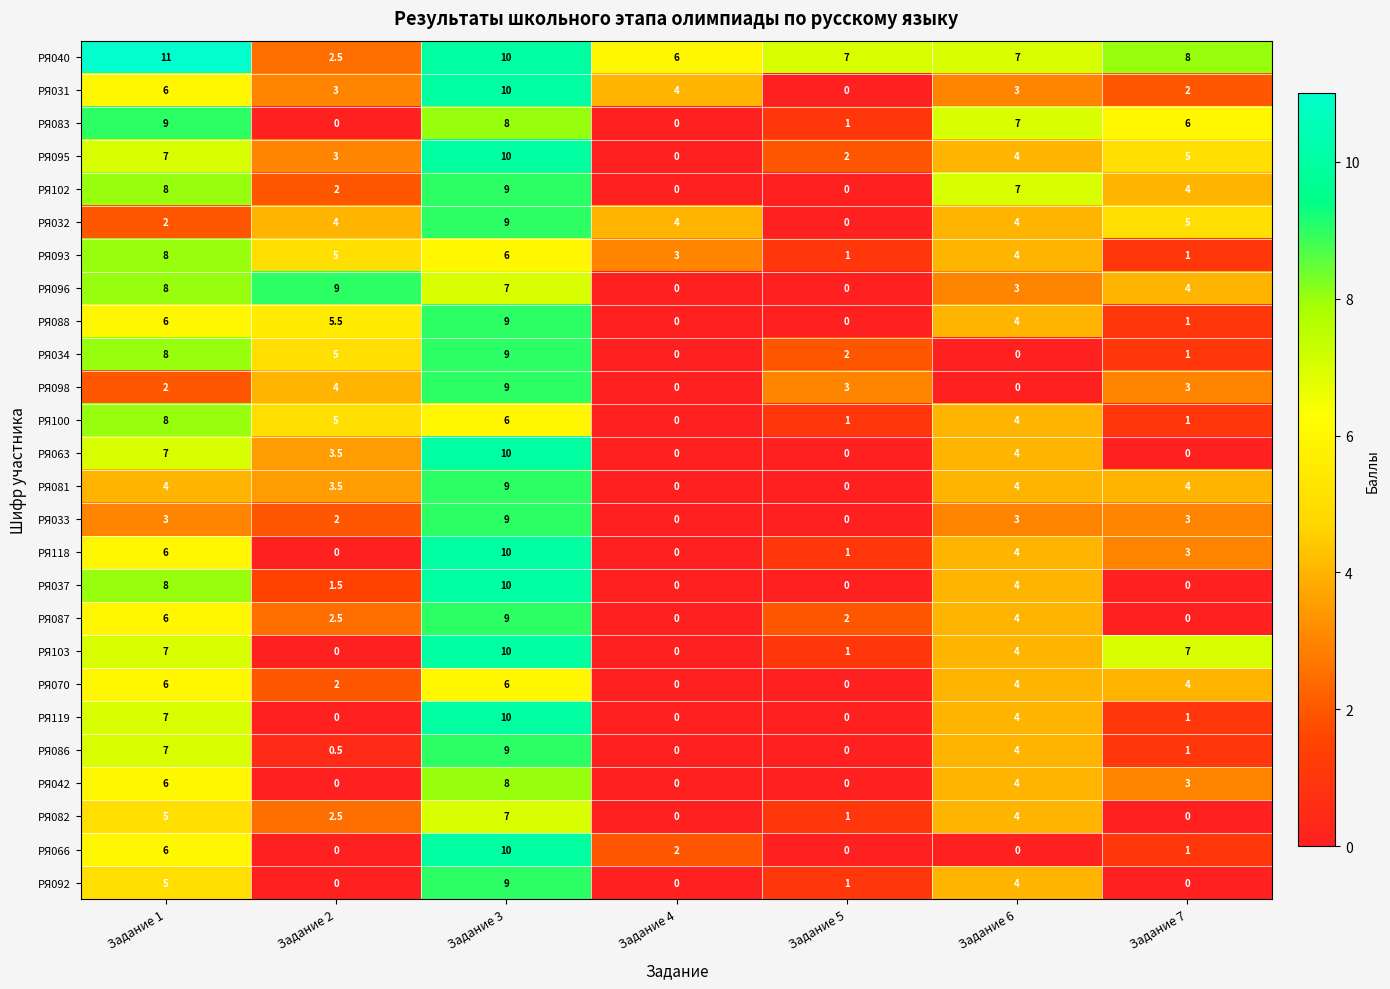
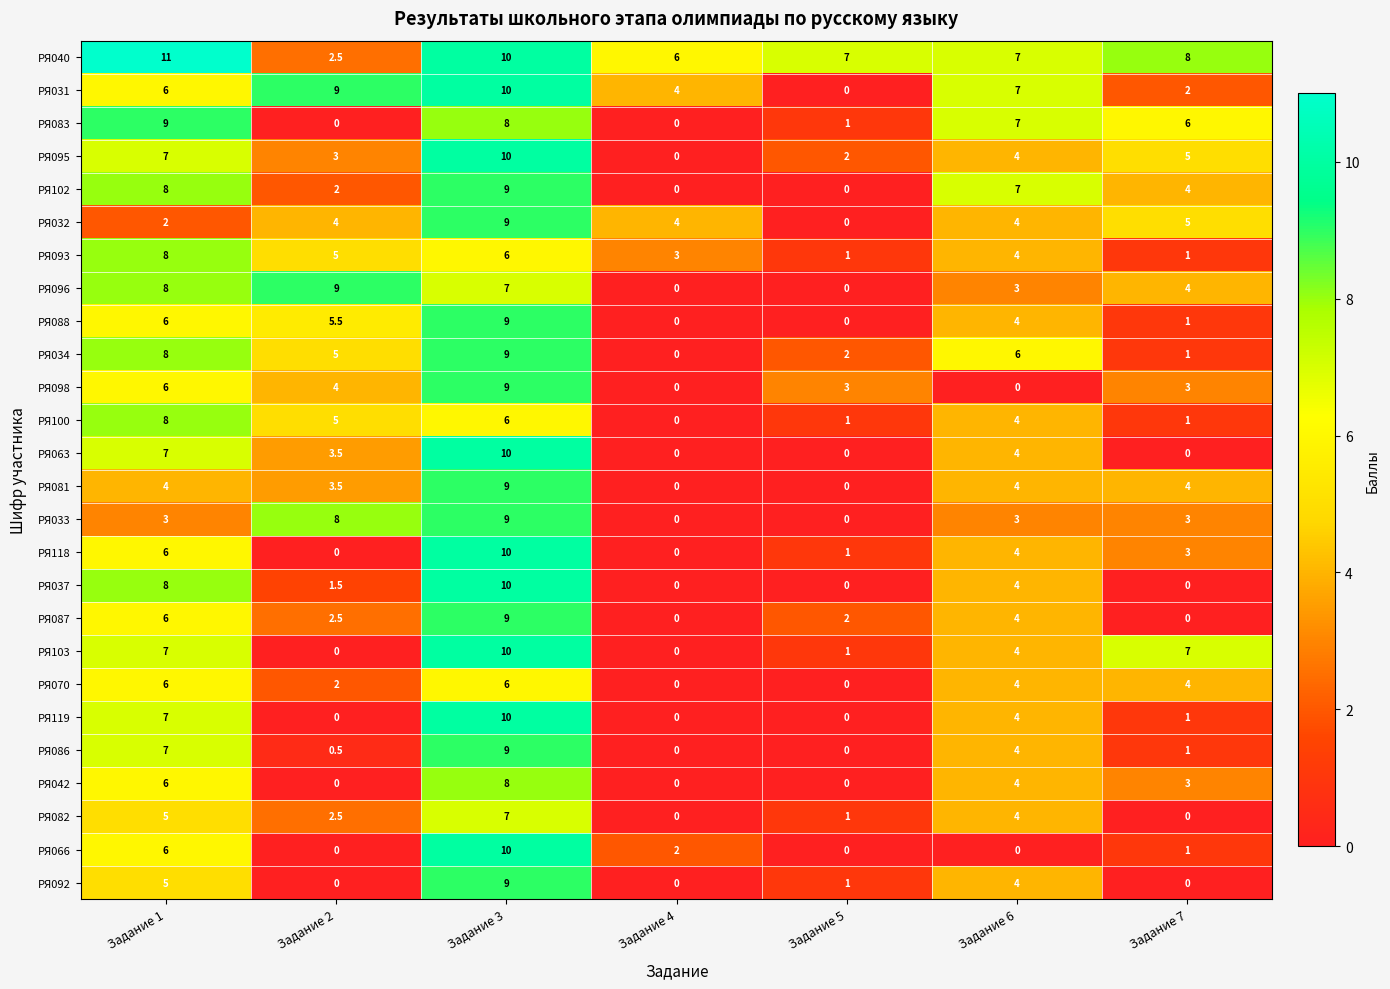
  {
    "РЯ040": {
      "Задание 1": 11,
      "Задание 2": 2.5,
      "Задание 3": 10,
      "Задание 4": 6,
      "Задание 5": 7,
      "Задание 6": 7,
      "Задание 7": 8
    },
    "РЯ031": {
      "Задание 1": 6,
-     "Задание 2": 3,
+     "Задание 2": 9,
      "Задание 3": 10,
      "Задание 4": 4,
      "Задание 5": 0,
-     "Задание 6": 3,
+     "Задание 6": 7,
      "Задание 7": 2
    },
    "РЯ083": {
      "Задание 1": 9,
      "Задание 2": 0,
      "Задание 3": 8,
      "Задание 4": 0,
      "Задание 5": 1,
      "Задание 6": 7,
      "Задание 7": 6
    },
    "РЯ095": {
      "Задание 1": 7,
      "Задание 2": 3,
      "Задание 3": 10,
      "Задание 4": 0,
      "Задание 5": 2,
      "Задание 6": 4,
      "Задание 7": 5
    },
    "РЯ102": {
      "Задание 1": 8,
      "Задание 2": 2,
      "Задание 3": 9,
      "Задание 4": 0,
      "Задание 5": 0,
      "Задание 6": 7,
      "Задание 7": 4
    },
    "РЯ032": {
      "Задание 1": 2,
      "Задание 2": 4,
      "Задание 3": 9,
      "Задание 4": 4,
      "Задание 5": 0,
      "Задание 6": 4,
      "Задание 7": 5
    },
    "РЯ093": {
      "Задание 1": 8,
      "Задание 2": 5,
      "Задание 3": 6,
      "Задание 4": 3,
      "Задание 5": 1,
      "Задание 6": 4,
      "Задание 7": 1
    },
    "РЯ096": {
      "Задание 1": 8,
      "Задание 2": 9,
      "Задание 3": 7,
      "Задание 4": 0,
      "Задание 5": 0,
      "Задание 6": 3,
      "Задание 7": 4
    },
    "РЯ088": {
      "Задание 1": 6,
      "Задание 2": 5.5,
      "Задание 3": 9,
      "Задание 4": 0,
      "Задание 5": 0,
      "Задание 6": 4,
      "Задание 7": 1
    },
    "РЯ034": {
      "Задание 1": 8,
      "Задание 2": 5,
      "Задание 3": 9,
      "Задание 4": 0,
      "Задание 5": 2,
-     "Задание 6": 0,
+     "Задание 6": 6,
      "Задание 7": 1
    },
    "РЯ098": {
-     "Задание 1": 2,
+     "Задание 1": 6,
      "Задание 2": 4,
      "Задание 3": 9,
      "Задание 4": 0,
      "Задание 5": 3,
      "Задание 6": 0,
      "Задание 7": 3
    },
    "РЯ100": {
      "Задание 1": 8,
      "Задание 2": 5,
      "Задание 3": 6,
      "Задание 4": 0,
      "Задание 5": 1,
      "Задание 6": 4,
      "Задание 7": 1
    },
    "РЯ063": {
      "Задание 1": 7,
      "Задание 2": 3.5,
      "Задание 3": 10,
      "Задание 4": 0,
      "Задание 5": 0,
      "Задание 6": 4,
      "Задание 7": 0
    },
    "РЯ081": {
      "Задание 1": 4,
      "Задание 2": 3.5,
      "Задание 3": 9,
      "Задание 4": 0,
      "Задание 5": 0,
      "Задание 6": 4,
      "Задание 7": 4
    },
    "РЯ033": {
      "Задание 1": 3,
-     "Задание 2": 2,
+     "Задание 2": 8,
      "Задание 3": 9,
      "Задание 4": 0,
      "Задание 5": 0,
      "Задание 6": 3,
      "Задание 7": 3
    },
    "РЯ118": {
      "Задание 1": 6,
      "Задание 2": 0,
      "Задание 3": 10,
      "Задание 4": 0,
      "Задание 5": 1,
      "Задание 6": 4,
      "Задание 7": 3
    },
    "РЯ037": {
      "Задание 1": 8,
      "Задание 2": 1.5,
      "Задание 3": 10,
      "Задание 4": 0,
      "Задание 5": 0,
      "Задание 6": 4,
      "Задание 7": 0
    },
    "РЯ087": {
      "Задание 1": 6,
      "Задание 2": 2.5,
      "Задание 3": 9,
      "Задание 4": 0,
      "Задание 5": 2,
      "Задание 6": 4,
      "Задание 7": 0
    },
    "РЯ103": {
      "Задание 1": 7,
      "Задание 2": 0,
      "Задание 3": 10,
      "Задание 4": 0,
      "Задание 5": 1,
      "Задание 6": 4,
      "Задание 7": 7
    },
    "РЯ070": {
      "Задание 1": 6,
      "Задание 2": 2,
      "Задание 3": 6,
      "Задание 4": 0,
      "Задание 5": 0,
      "Задание 6": 4,
      "Задание 7": 4
    },
    "РЯ119": {
      "Задание 1": 7,
      "Задание 2": 0,
      "Задание 3": 10,
      "Задание 4": 0,
      "Задание 5": 0,
      "Задание 6": 4,
      "Задание 7": 1
    },
    "РЯ086": {
      "Задание 1": 7,
      "Задание 2": 0.5,
      "Задание 3": 9,
      "Задание 4": 0,
      "Задание 5": 0,
      "Задание 6": 4,
      "Задание 7": 1
    },
    "РЯ042": {
      "Задание 1": 6,
      "Задание 2": 0,
      "Задание 3": 8,
      "Задание 4": 0,
      "Задание 5": 0,
      "Задание 6": 4,
      "Задание 7": 3
    },
    "РЯ082": {
      "Задание 1": 5,
      "Задание 2": 2.5,
      "Задание 3": 7,
      "Задание 4": 0,
      "Задание 5": 1,
      "Задание 6": 4,
      "Задание 7": 0
    },
    "РЯ066": {
      "Задание 1": 6,
      "Задание 2": 0,
      "Задание 3": 10,
      "Задание 4": 2,
      "Задание 5": 0,
      "Задание 6": 0,
      "Задание 7": 1
    },
    "РЯ092": {
      "Задание 1": 5,
      "Задание 2": 0,
      "Задание 3": 9,
      "Задание 4": 0,
      "Задание 5": 1,
      "Задание 6": 4,
      "Задание 7": 0
    }
  }
